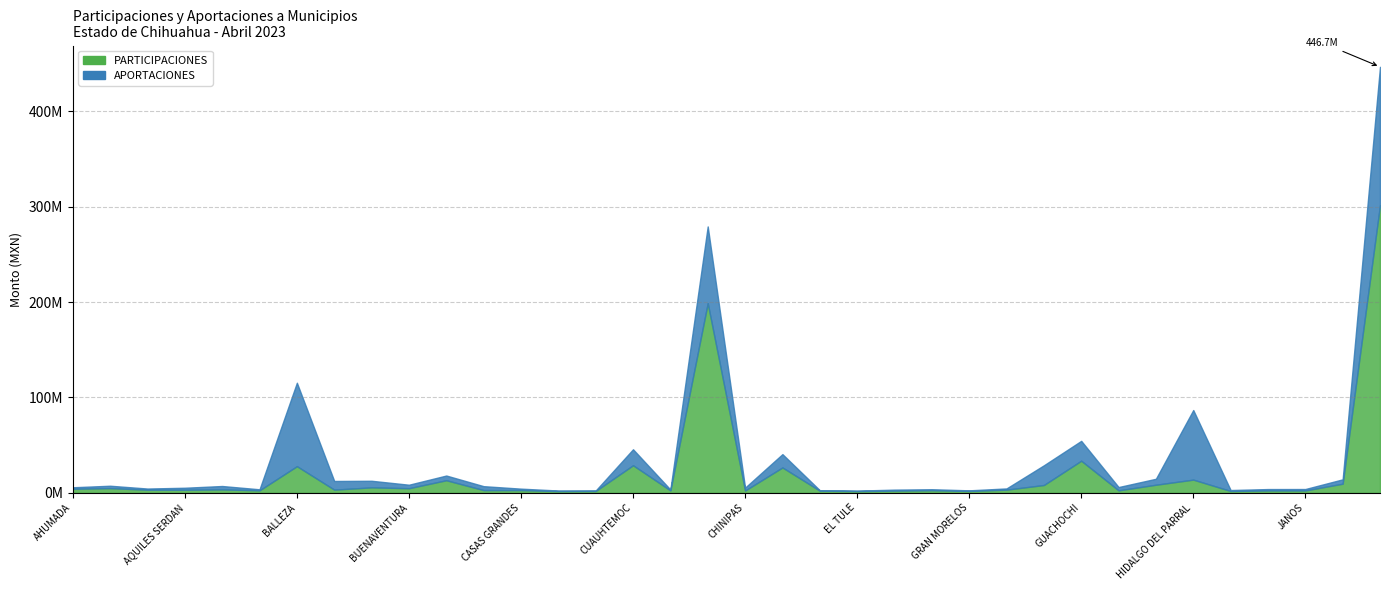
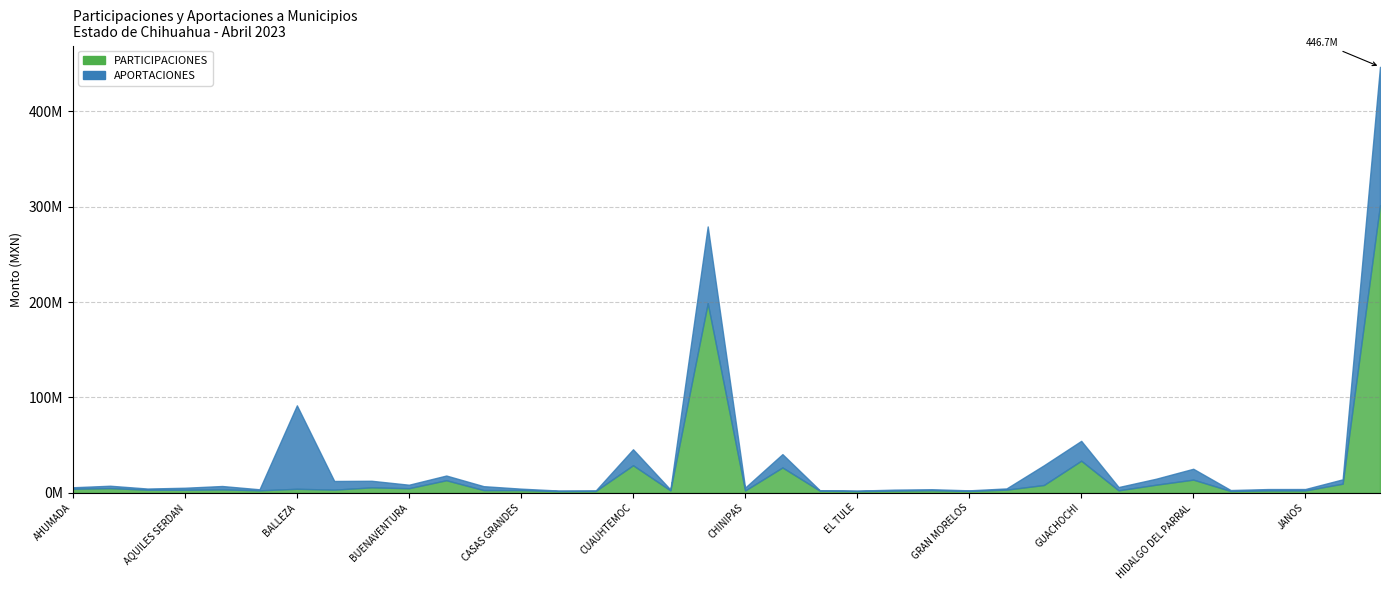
  {
    "PARTICIPACIONES": {
-     "BALLEZA": 30000000,
+     "BALLEZA": 0,
      "BUENAVENTURA": 0,
      "CUAUHTEMOC": 30000000,
      "GUACHOCHI": 30000000,
      "HIDALGO DEL PARRAL": 10000000
    },
    "APORTACIONES": {
      "BALLEZA": 90000000,
      "BUENAVENTURA": 0,
      "CUAUHTEMOC": 20000000,
      "CHINIPAS": 0,
      "GUACHOCHI": 20000000,
-     "HIDALGO DEL PARRAL": 70000000
+     "HIDALGO DEL PARRAL": 10000000
    }
  }
